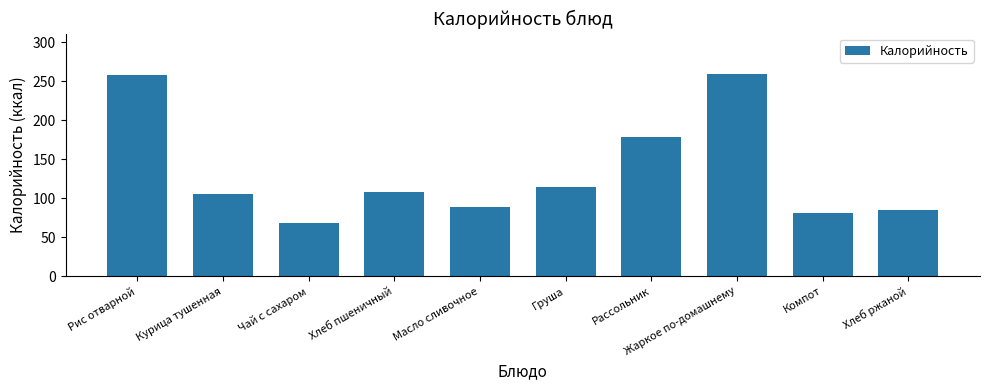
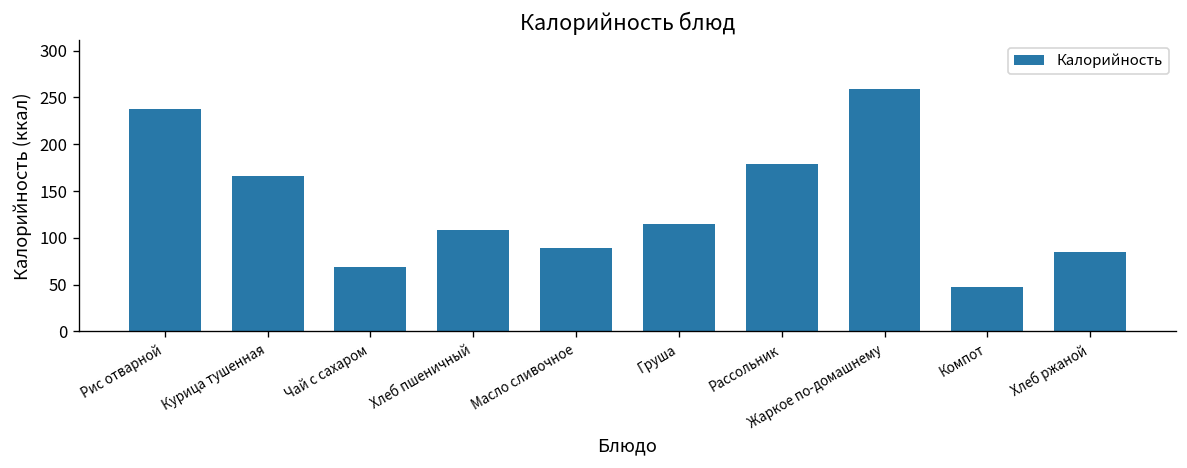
  {
-   "Рис отварной": 260,
-   "Курица тушенная": 110,
+   "Рис отварной": 240,
+   "Курица тушенная": 170,
    "Чай с сахаром": 70,
    "Хлеб пшеничный": 110,
    "Масло сливочное": 90,
    "Груша": 110,
    "Рассольник": 180,
    "Жаркое по-домашнему": 260,
-   "Компот": 80,
+   "Компот": 50,
    "Хлеб ржаной": 90
  }
